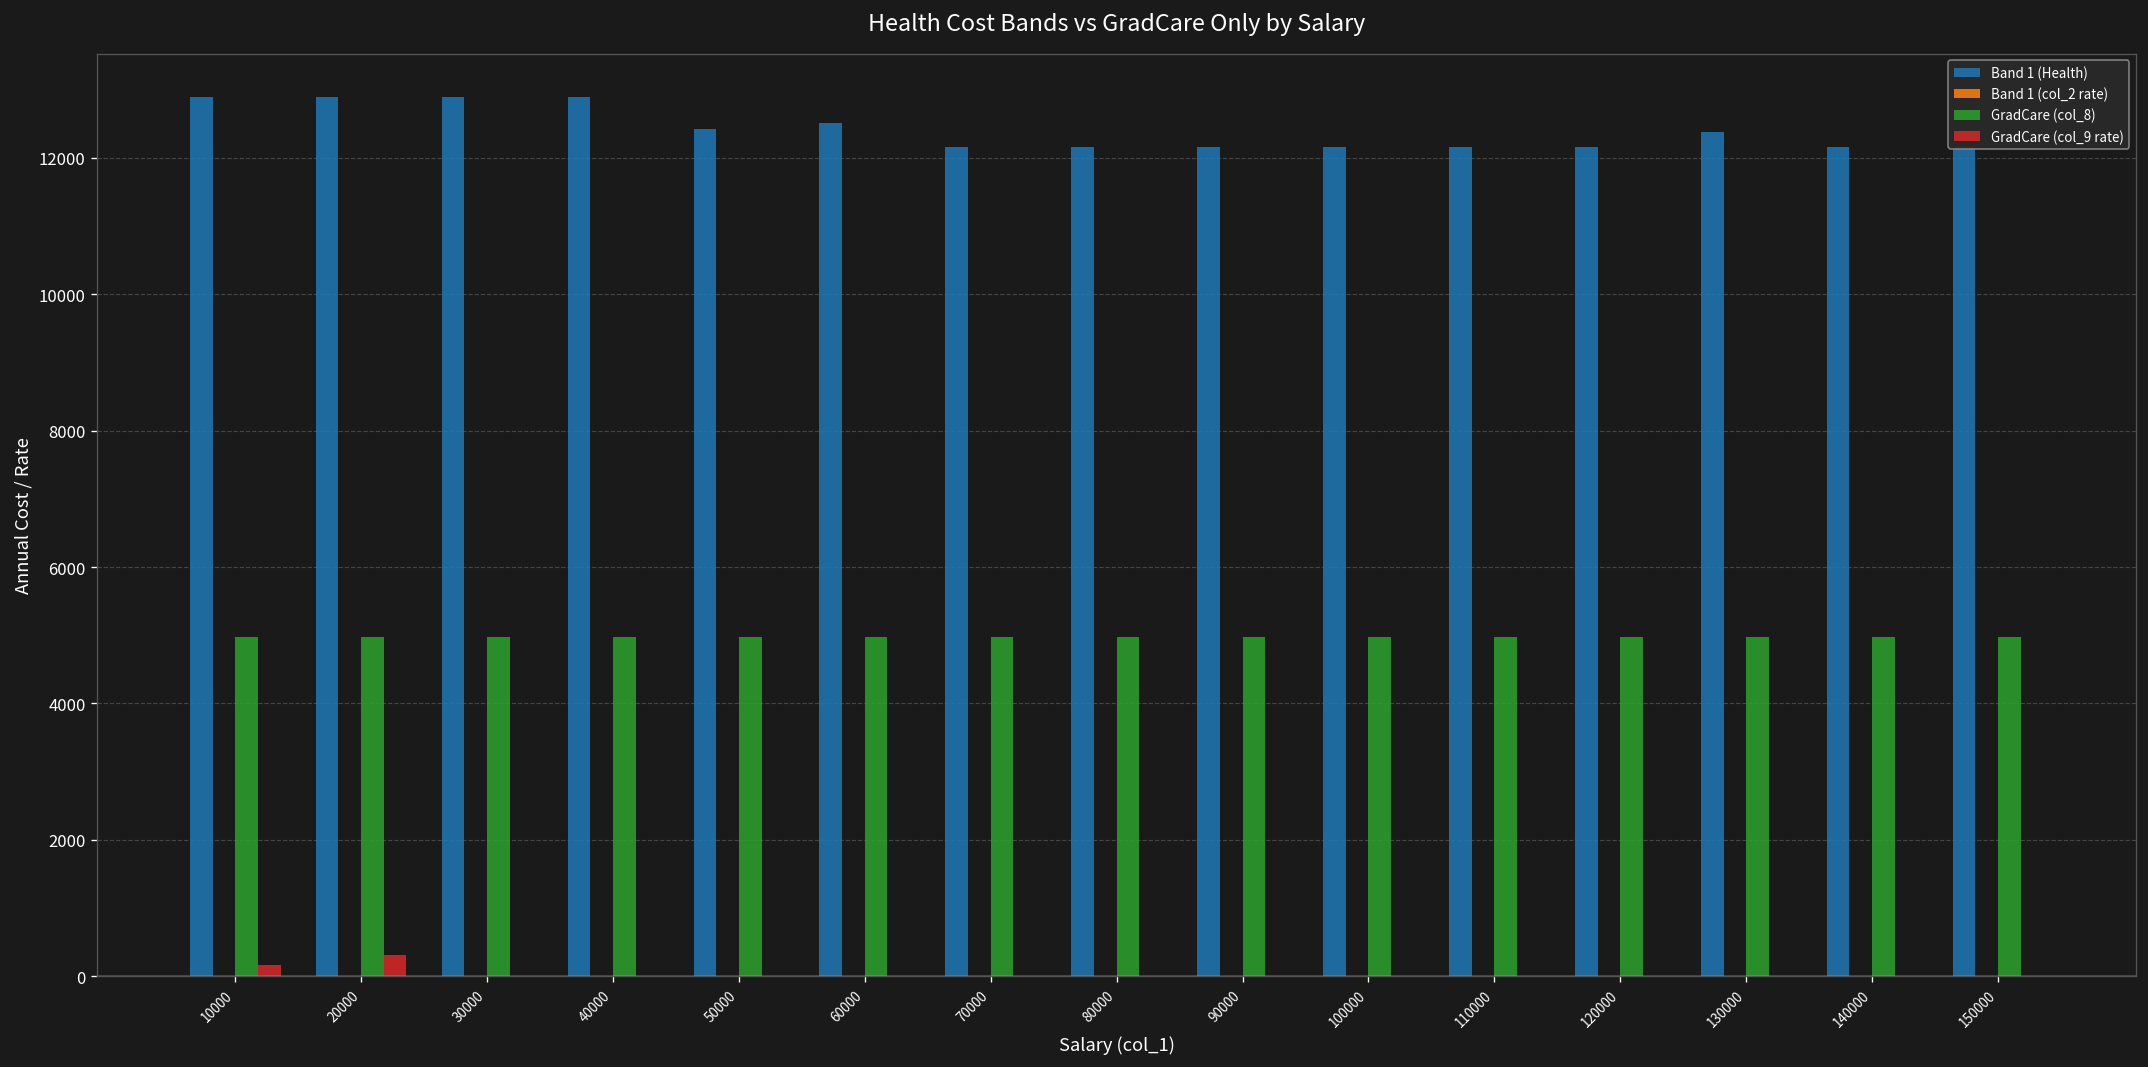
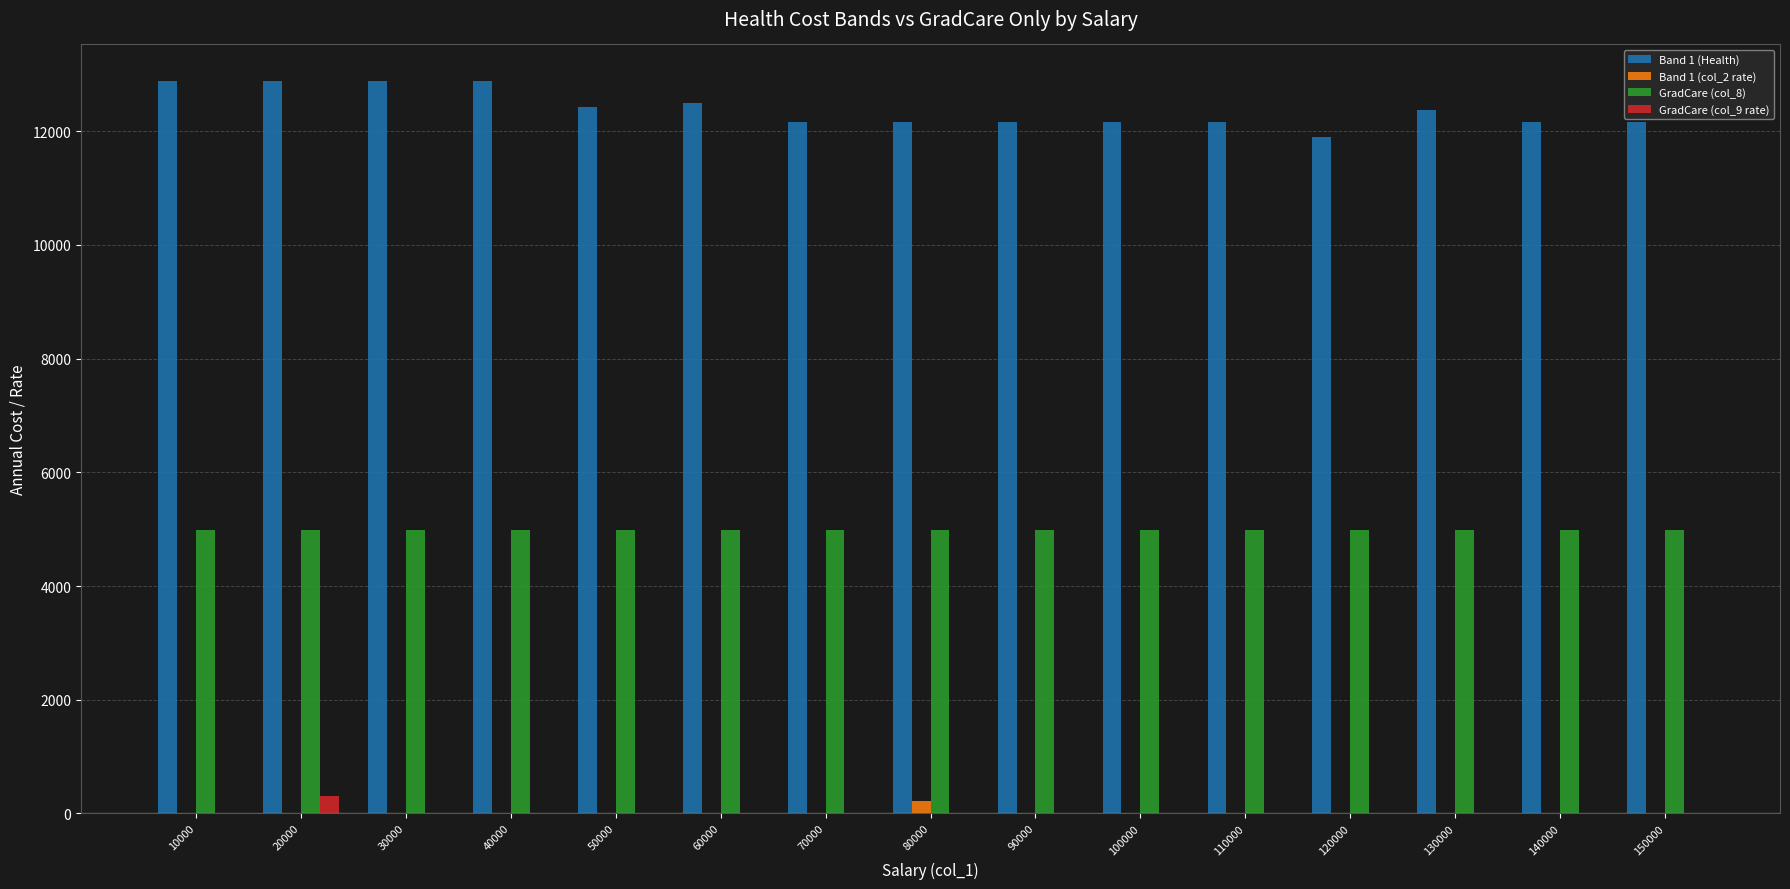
  {
    "Band 1 (Health)": {
      "10000": 12900,
      "20000": 12900,
      "30000": 12900,
      "40000": 12900,
      "50000": 12400,
      "60000": 12500,
      "70000": 12200,
      "80000": 12200,
      "90000": 12200,
      "100000": 12200,
      "110000": 12200,
-     "120000": 12200,
+     "120000": 11900,
      "130000": 12400,
      "140000": 12200,
      "150000": 12200
    },
    "Band 1 (col_2 rate)": {
-     "80000": 0
+     "80000": 200
    },
    "GradCare (col_8)": {
      "10000": 5000,
      "20000": 5000,
      "30000": 5000,
      "40000": 5000,
      "50000": 5000,
      "60000": 5000,
      "70000": 5000,
      "80000": 5000,
      "90000": 5000,
      "100000": 5000,
      "110000": 5000,
      "120000": 5000,
      "130000": 5000,
      "140000": 5000,
      "150000": 5000
    },
    "GradCare (col_9 rate)": {
-     "10000": 200,
+     "10000": 0,
      "20000": 300
    }
  }
